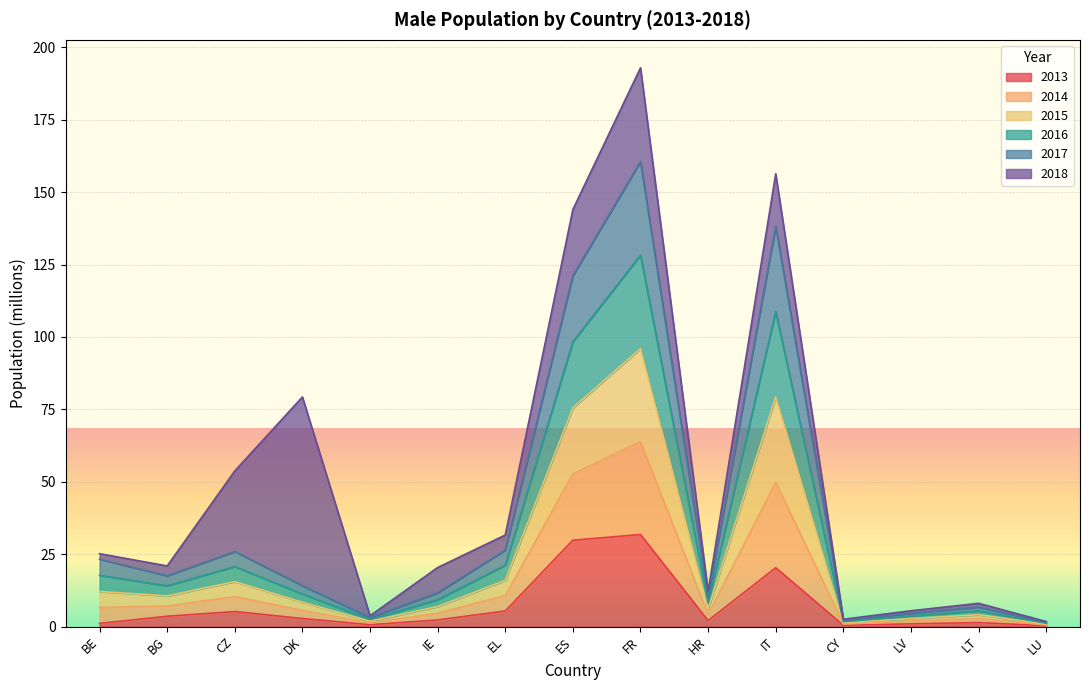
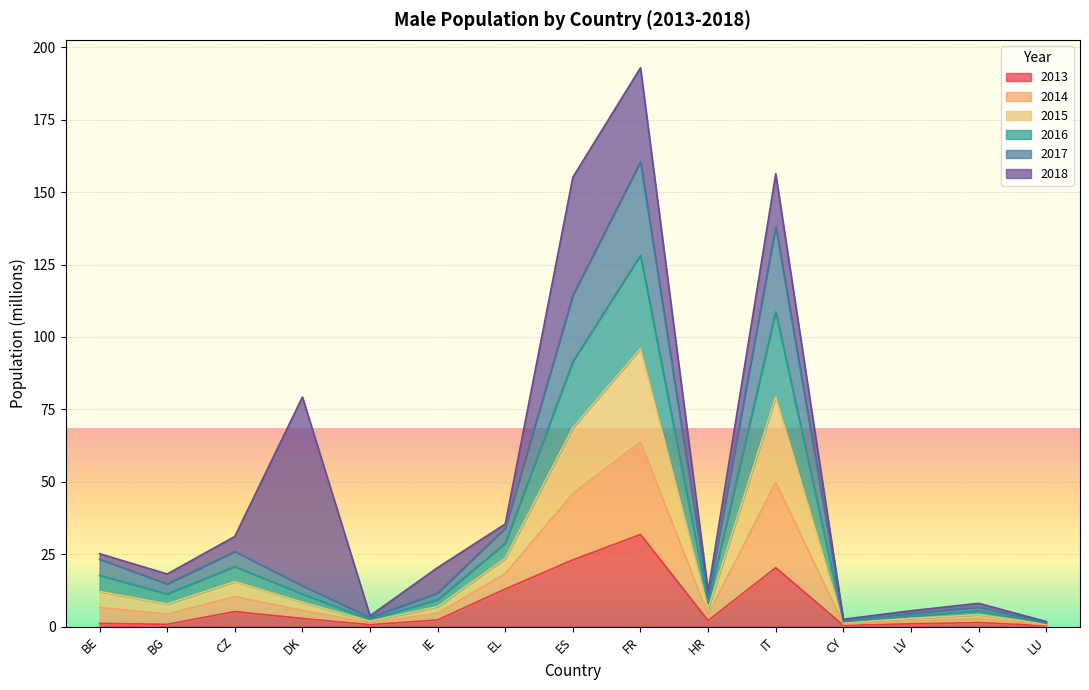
  {
    "2013": {
      "BE": 1,
-     "BG": 4,
+     "BG": 1,
      "CZ": 5,
      "DK": 3,
      "IE": 2,
-     "EL": 5,
-     "ES": 30,
+     "EL": 13,
+     "ES": 23,
      "FR": 32,
      "HR": 2,
      "IT": 20,
      "LV": 1,
      "LT": 1
    },
    "2018": {
      "BE": 2,
      "BG": 3,
-     "CZ": 28,
+     "CZ": 5,
      "DK": 65,
      "IE": 9,
-     "EL": 5,
-     "ES": 23,
+     "EL": 1,
+     "ES": 41,
      "FR": 32,
      "HR": 2,
      "IT": 18,
      "LV": 1,
      "LT": 1
    }
  }
